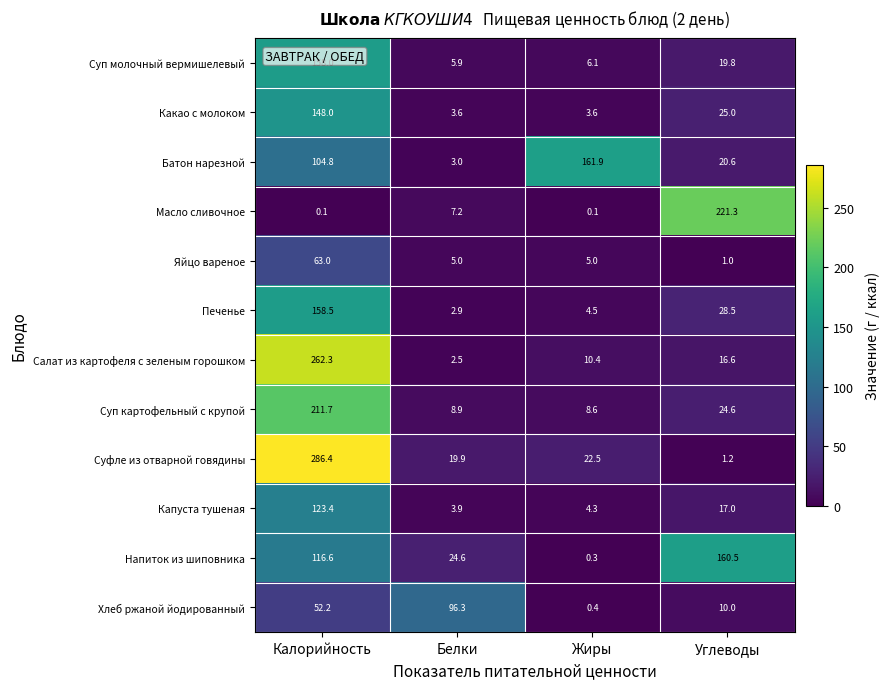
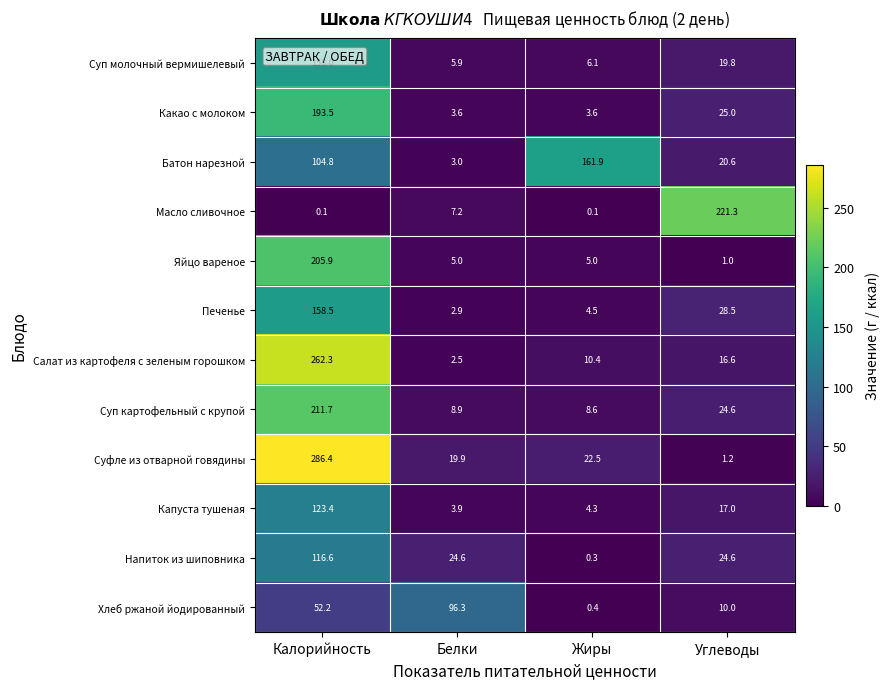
  {
    "Суп молочный вермишелевый": {
      "Белки": 5.9,
      "Жиры": 6.1,
      "Углеводы": 19.8
    },
    "Какао с молоком": {
-     "Калорийность": 148.0,
+     "Калорийность": 193.5,
      "Белки": 3.6,
      "Жиры": 3.6,
      "Углеводы": 25.0
    },
    "Батон нарезной": {
      "Калорийность": 104.8,
      "Белки": 3.0,
      "Жиры": 161.9,
      "Углеводы": 20.6
    },
    "Масло сливочное": {
      "Калорийность": 0.1,
      "Белки": 7.2,
      "Жиры": 0.1,
      "Углеводы": 221.3
    },
    "Яйцо вареное": {
-     "Калорийность": 63.0,
+     "Калорийность": 205.9,
      "Белки": 5.0,
      "Жиры": 5.0,
      "Углеводы": 1.0
    },
    "Печенье": {
      "Калорийность": 158.5,
      "Белки": 2.9,
      "Жиры": 4.5,
      "Углеводы": 28.5
    },
    "Салат из картофеля с зеленым горошком": {
      "Калорийность": 262.3,
      "Белки": 2.5,
      "Жиры": 10.4,
      "Углеводы": 16.6
    },
    "Суп картофельный с крупой": {
      "Калорийность": 211.7,
      "Белки": 8.9,
      "Жиры": 8.6,
      "Углеводы": 24.6
    },
    "Суфле из отварной говядины": {
      "Калорийность": 286.4,
      "Белки": 19.9,
      "Жиры": 22.5,
      "Углеводы": 1.2
    },
    "Капуста тушеная": {
      "Калорийность": 123.4,
      "Белки": 3.9,
      "Жиры": 4.3,
      "Углеводы": 17.0
    },
    "Напиток из шиповника": {
      "Калорийность": 116.6,
      "Белки": 24.6,
      "Жиры": 0.3,
-     "Углеводы": 160.5
+     "Углеводы": 24.6
    },
    "Хлеб ржаной йодированный": {
      "Калорийность": 52.2,
      "Белки": 96.3,
      "Жиры": 0.4,
      "Углеводы": 10.0
    }
  }
